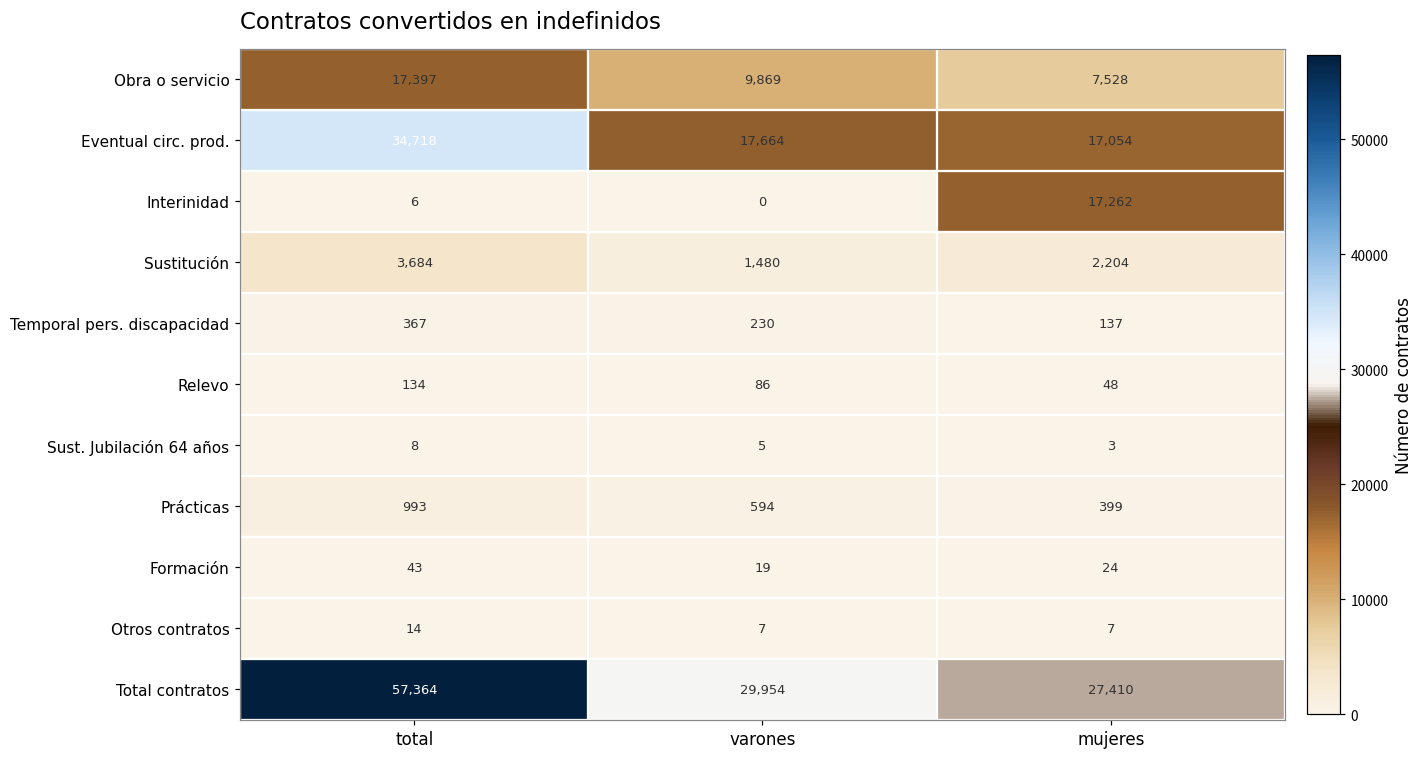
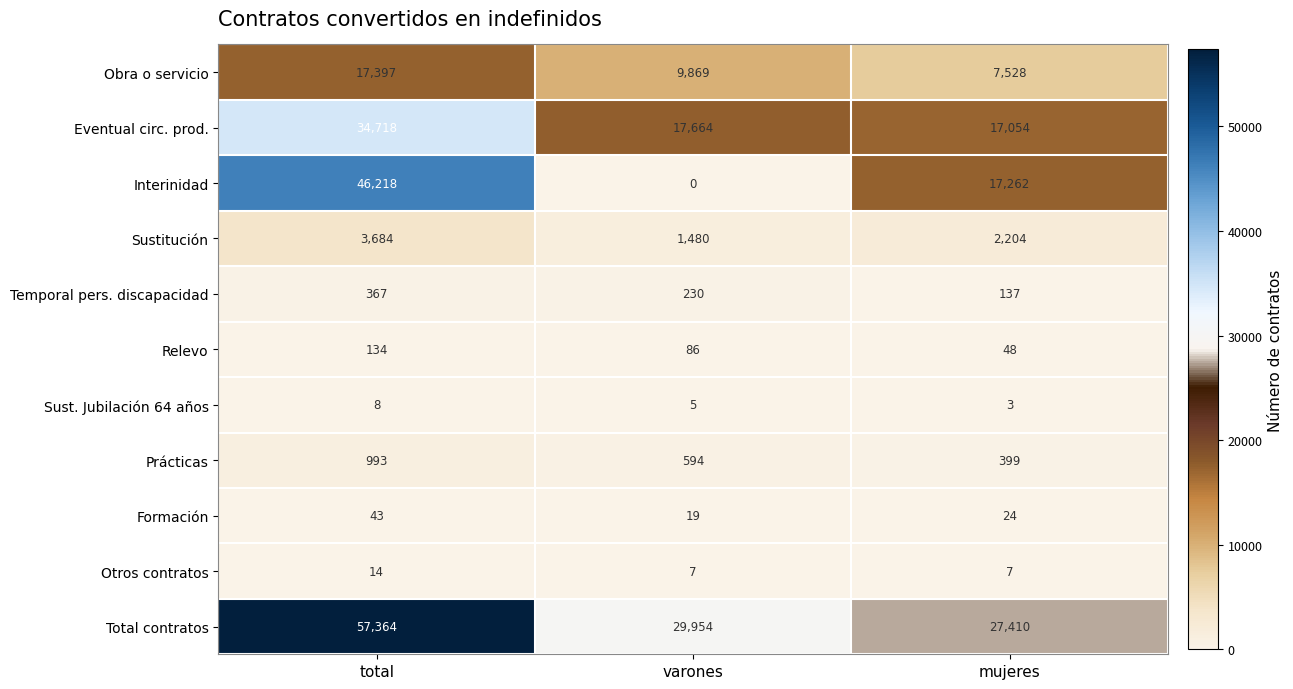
  {
    "Obra o servicio": {
      "total": "17,397",
      "varones": "9,869",
      "mujeres": "7,528"
    },
    "Eventual circ. prod.": {
      "varones": "17,664",
      "mujeres": "17,054"
    },
    "Interinidad": {
-     "total": "6",
+     "total": "46,218",
      "varones": "0",
      "mujeres": "17,262"
    },
    "Sustitución": {
      "total": "3,684",
      "varones": "1,480",
      "mujeres": "2,204"
    },
    "Temporal pers. discapacidad": {
      "total": "367",
      "varones": "230",
      "mujeres": "137"
    },
    "Relevo": {
      "total": "134",
      "varones": "86",
      "mujeres": "48"
    },
    "Sust. Jubilación 64 años": {
      "total": "8",
      "varones": "5",
      "mujeres": "3"
    },
    "Prácticas": {
      "total": "993",
      "varones": "594",
      "mujeres": "399"
    },
    "Formación": {
      "total": "43",
      "varones": "19",
      "mujeres": "24"
    },
    "Otros contratos": {
      "total": "14",
      "varones": "7",
      "mujeres": "7"
    },
    "Total contratos": {
      "total": "57,364",
      "varones": "29,954",
      "mujeres": "27,410"
    }
  }
